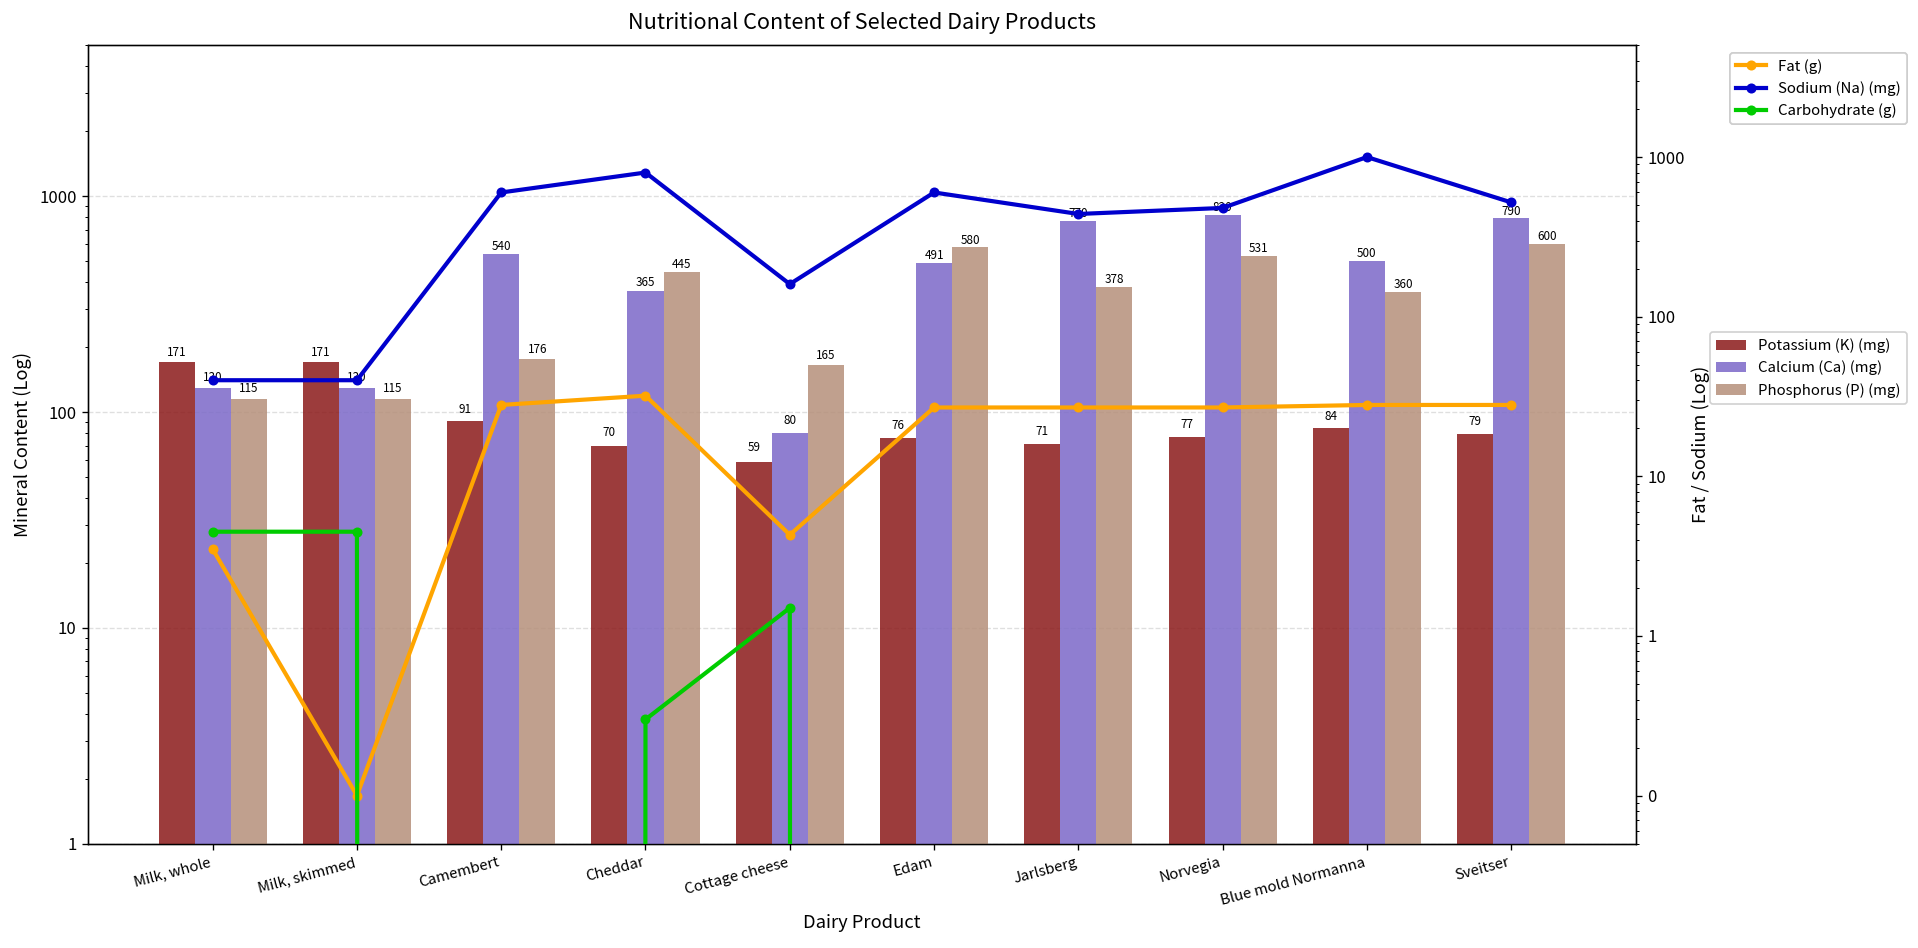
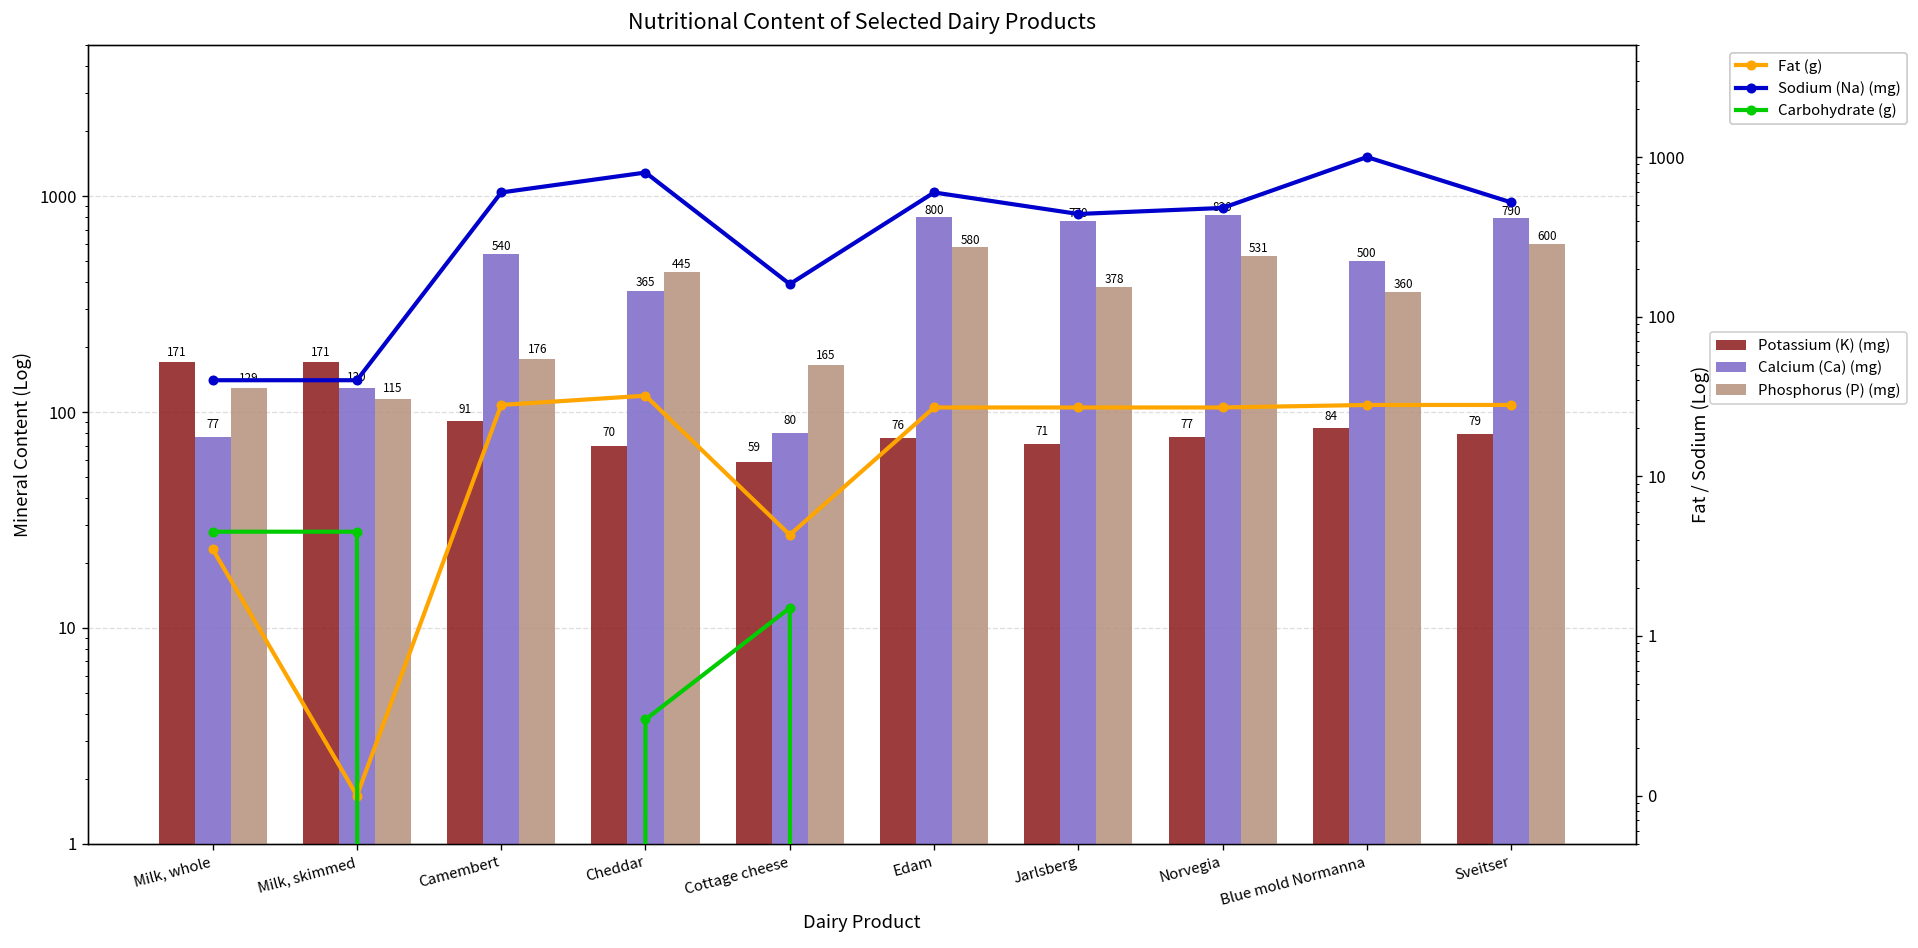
  {
    "Potassium (K) (mg)": {
      "Milk, whole": 171,
      "Milk, skimmed": 171,
      "Camembert": 91,
      "Cheddar": 70,
      "Cottage cheese": 59,
      "Edam": 76,
      "Jarlsberg": 71,
      "Norvegia": 77,
      "Blue mold Normanna": 84,
      "Sveitser": 79
    },
    "Calcium (Ca) (mg)": {
-     "Milk, whole": 130,
+     "Milk, whole": 77,
      "Camembert": 540,
      "Cheddar": 365,
      "Cottage cheese": 80,
-     "Edam": 491,
+     "Edam": 800,
      "Blue mold Normanna": 500,
      "Sveitser": 790
    },
    "Phosphorus (P) (mg)": {
-     "Milk, whole": 115,
+     "Milk, whole": 129,
      "Milk, skimmed": 115,
      "Camembert": 176,
      "Cheddar": 445,
      "Cottage cheese": 165,
      "Edam": 580,
      "Jarlsberg": 378,
      "Norvegia": 531,
      "Blue mold Normanna": 360,
      "Sveitser": 600
    }
  }
